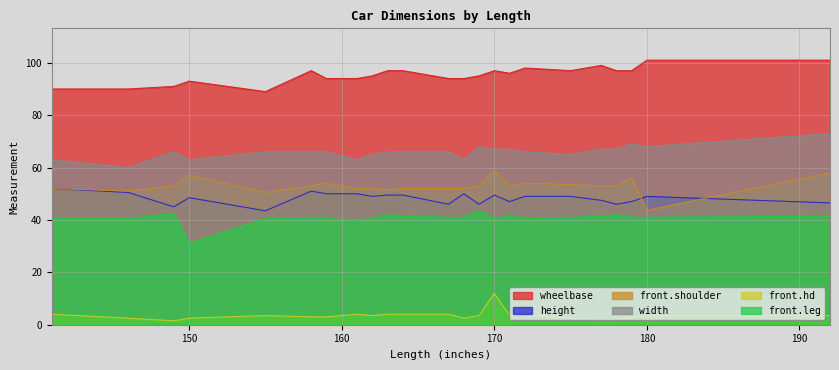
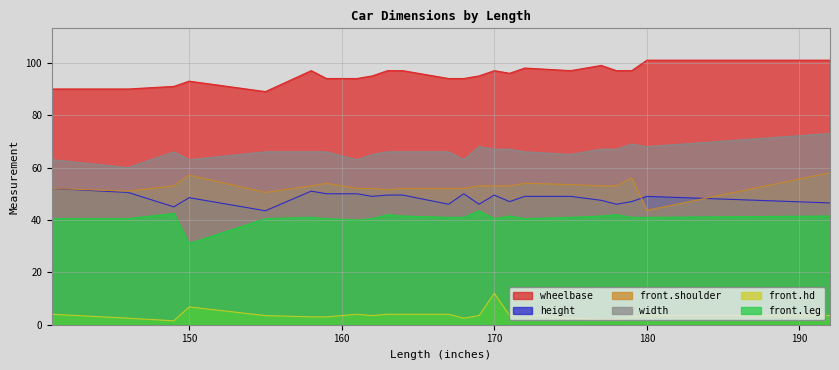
  {
    "wheelbase": {
      "150": 93,
      "170": 97,
      "180": 101
    },
    "height": {
      "150": 49,
      "170": 50,
      "180": 49
    },
    "front.shoulder": {
      "150": 57,
-     "170": 59,
+     "170": 53,
      "180": 44
    },
    "width": {
      "150": 63,
      "170": 67,
      "180": 68
    },
    "front.hd": {
-     "150": 3,
+     "150": 7,
      "170": 12
    },
    "front.leg": {
      "150": 31,
      "170": 41,
      "180": 41
    }
  }
